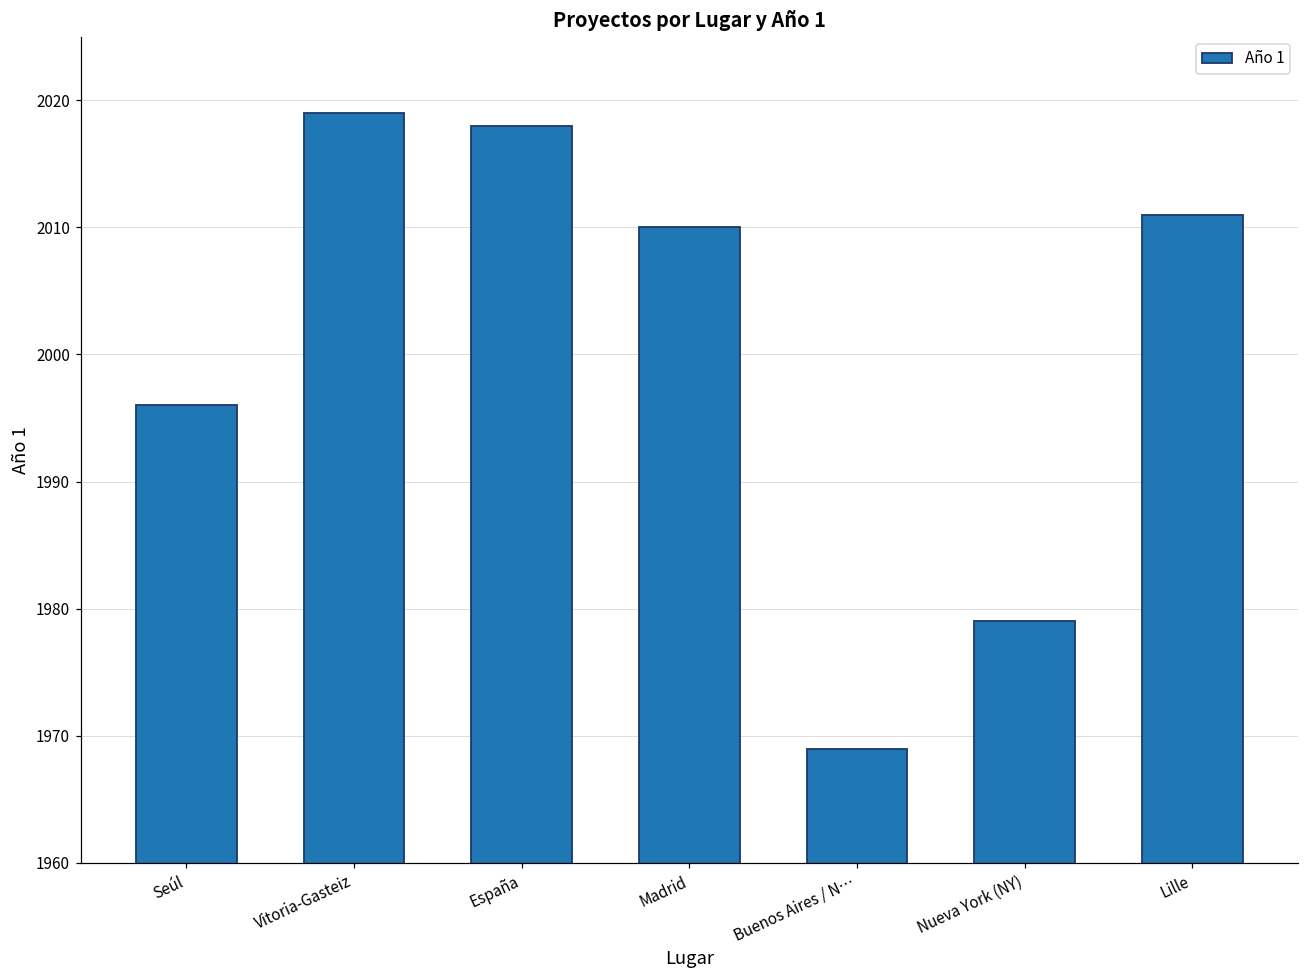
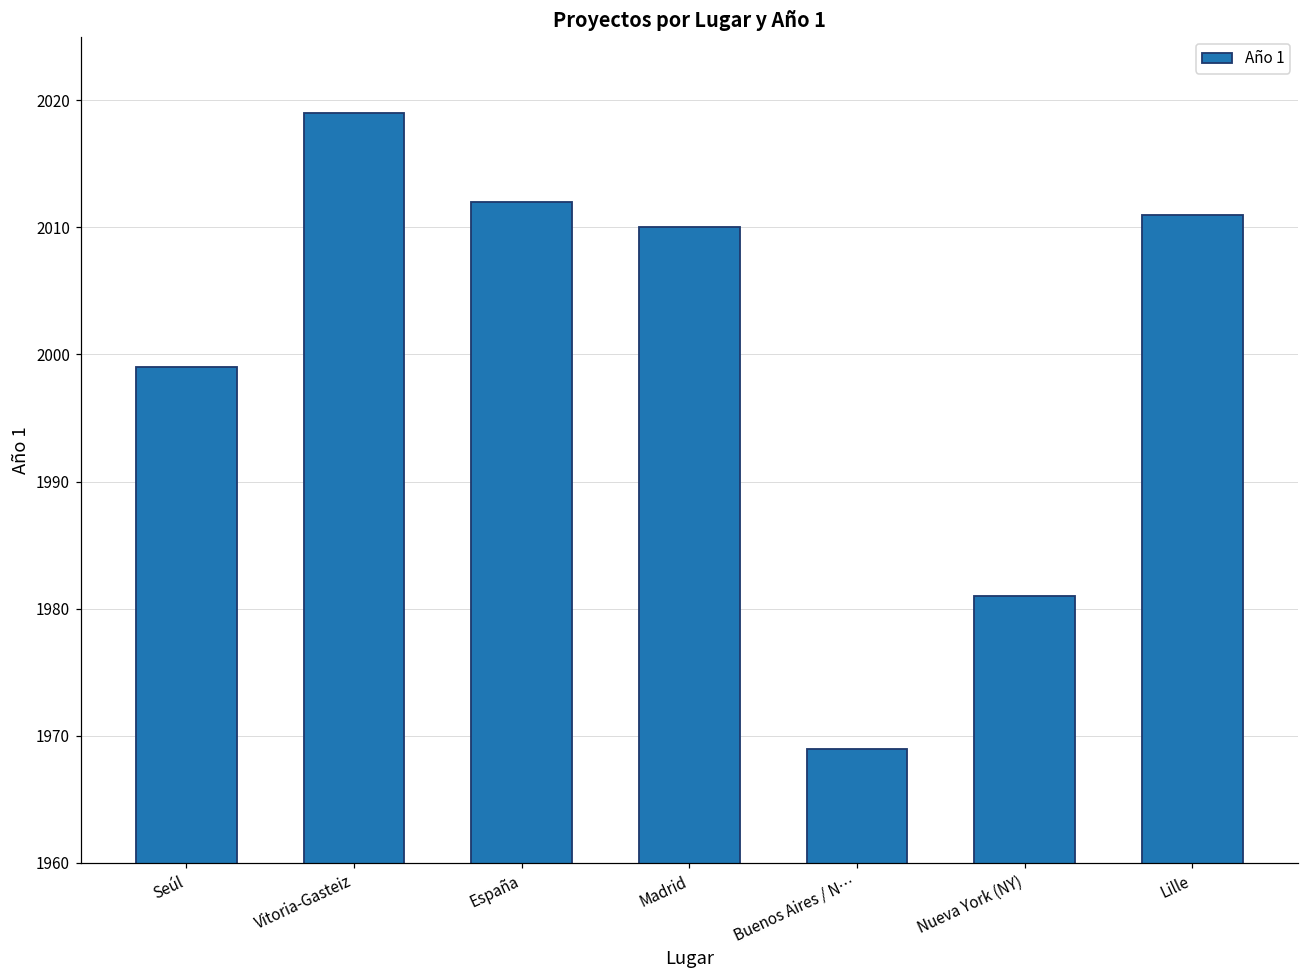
  {
-   "Seúl": 1996,
+   "Seúl": 1999,
    "Vitoria-Gasteiz": 2019,
-   "España": 2018,
+   "España": 2012,
    "Madrid": 2010,
    "Buenos Aires / N…": 1969,
-   "Nueva York (NY)": 1979,
+   "Nueva York (NY)": 1981,
    "Lille": 2011
  }
